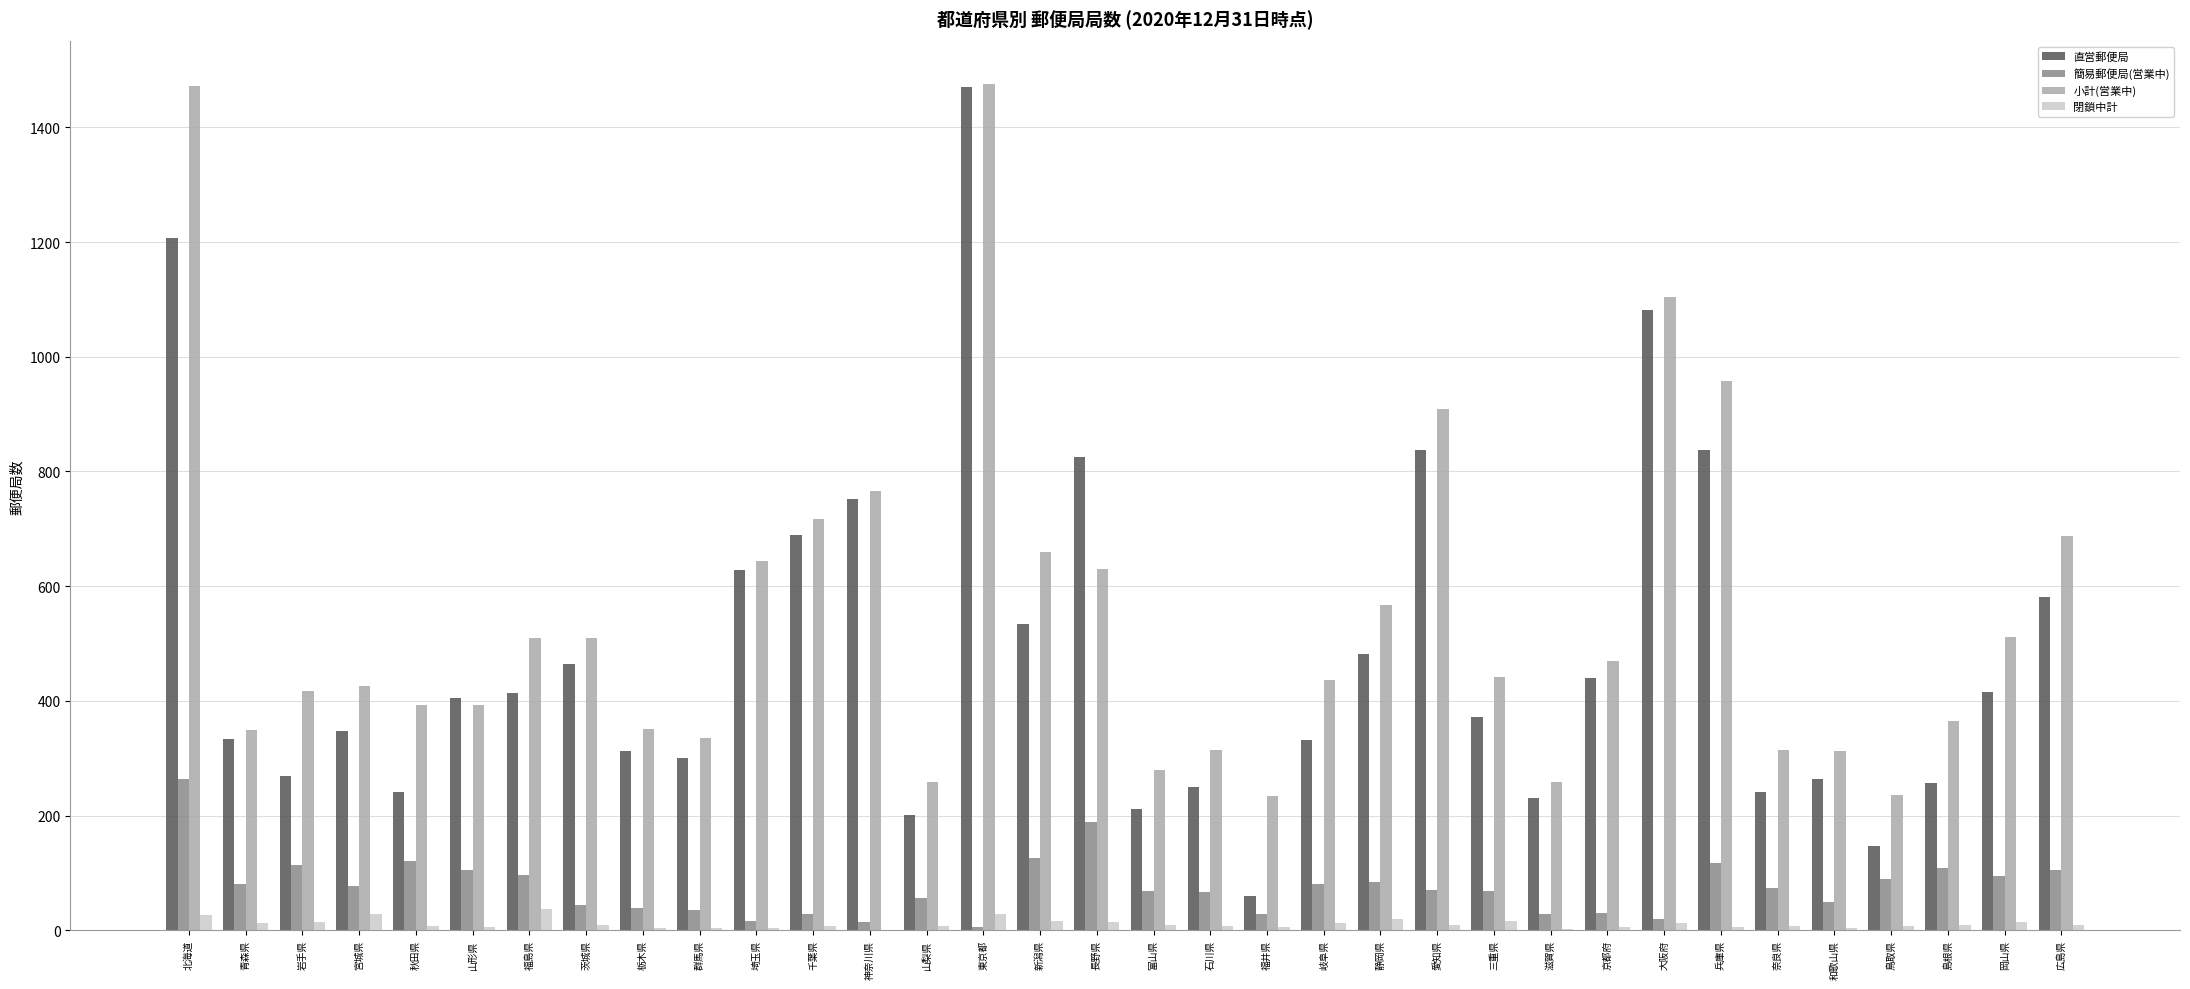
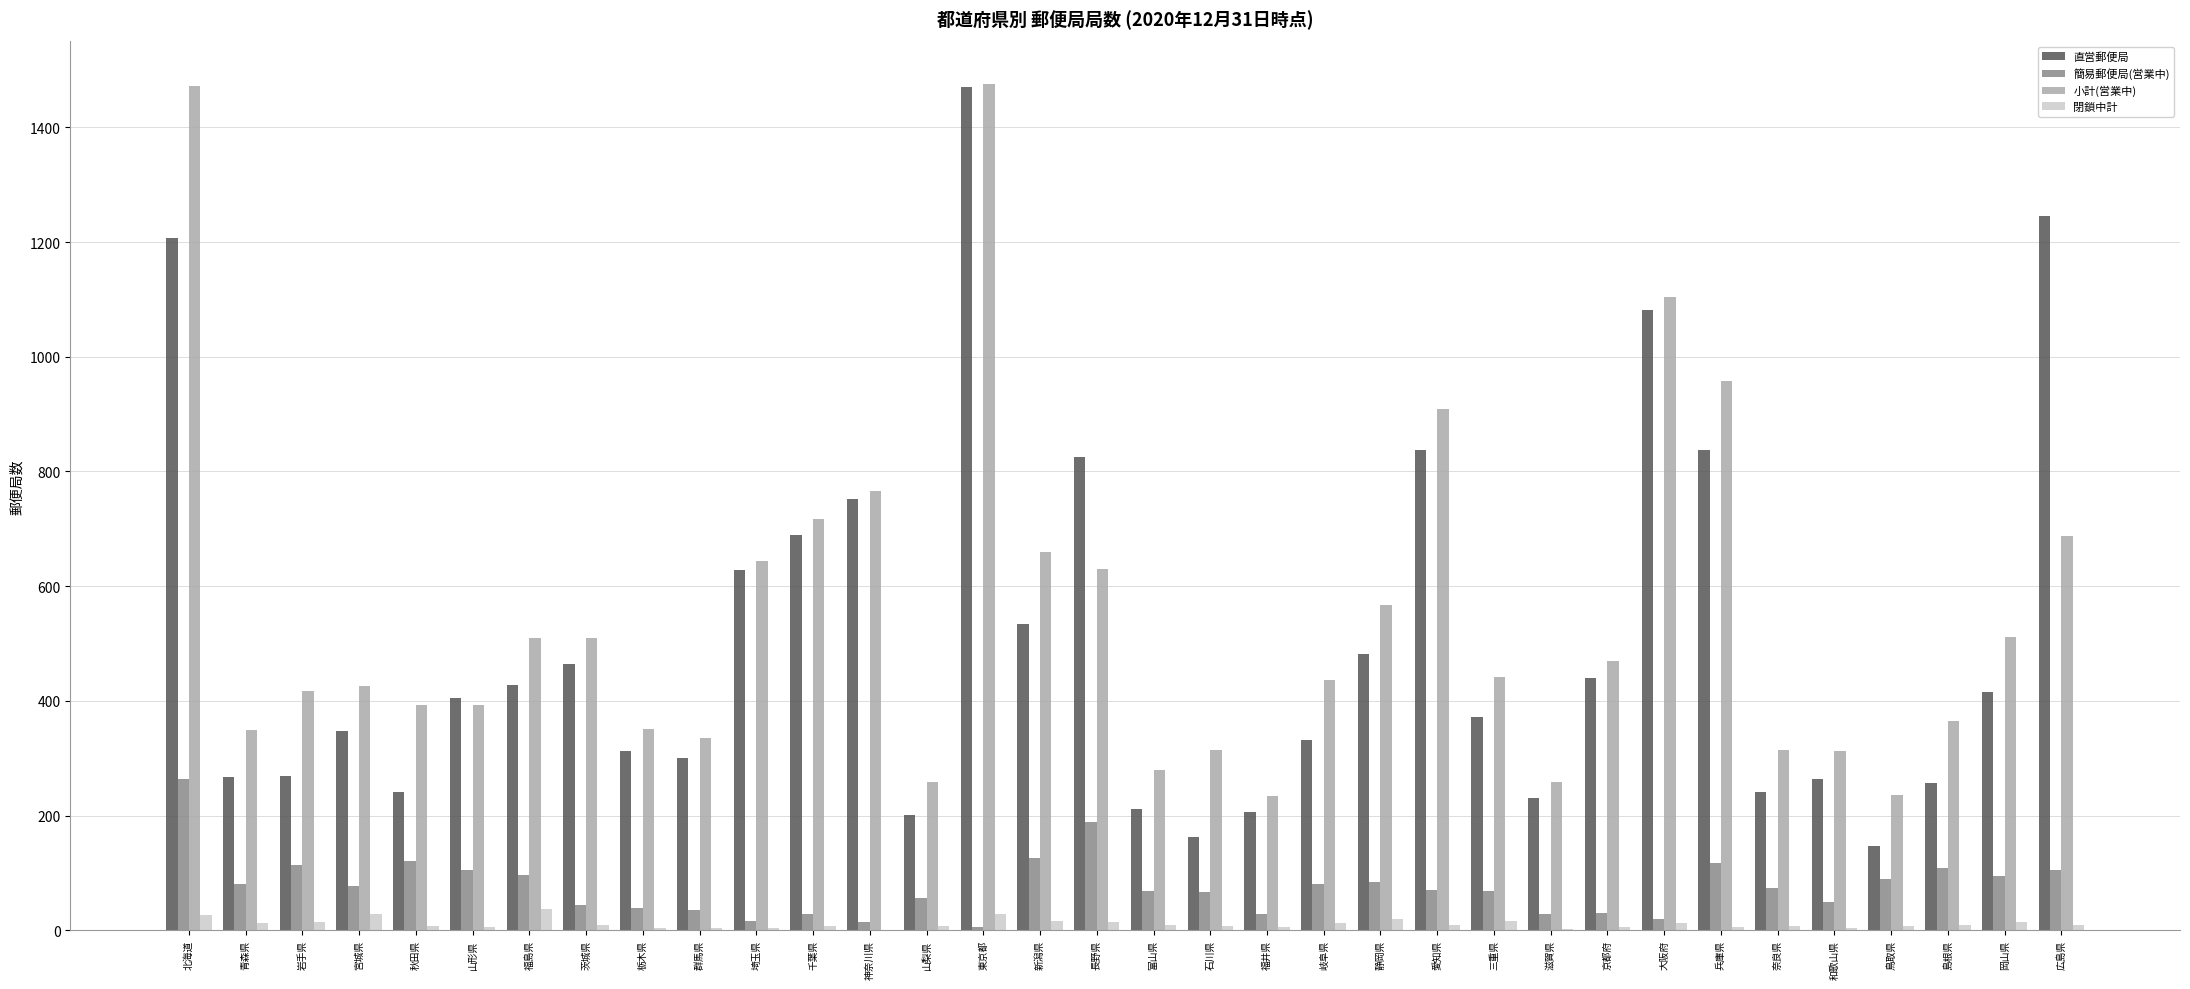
  {
    "直営郵便局": {
      "北海道": 1210,
-     "青森県": 330,
+     "青森県": 270,
      "岩手県": 270,
      "宮城県": 350,
      "秋田県": 240,
      "山形県": 410,
-     "福島県": 410,
+     "福島県": 430,
      "茨城県": 470,
      "栃木県": 310,
      "群馬県": 300,
      "埼玉県": 630,
      "千葉県": 690,
      "神奈川県": 750,
      "山梨県": 200,
      "東京都": 1470,
      "新潟県": 530,
      "長野県": 830,
      "富山県": 210,
-     "石川県": 250,
-     "福井県": 60,
+     "石川県": 160,
+     "福井県": 210,
      "岐阜県": 330,
      "静岡県": 480,
      "愛知県": 840,
      "三重県": 370,
      "滋賀県": 230,
      "京都府": 440,
      "大阪府": 1080,
      "兵庫県": 840,
      "奈良県": 240,
      "和歌山県": 260,
      "鳥取県": 150,
      "島根県": 260,
      "岡山県": 420,
-     "広島県": 580
+     "広島県": 1250
    }
  }
